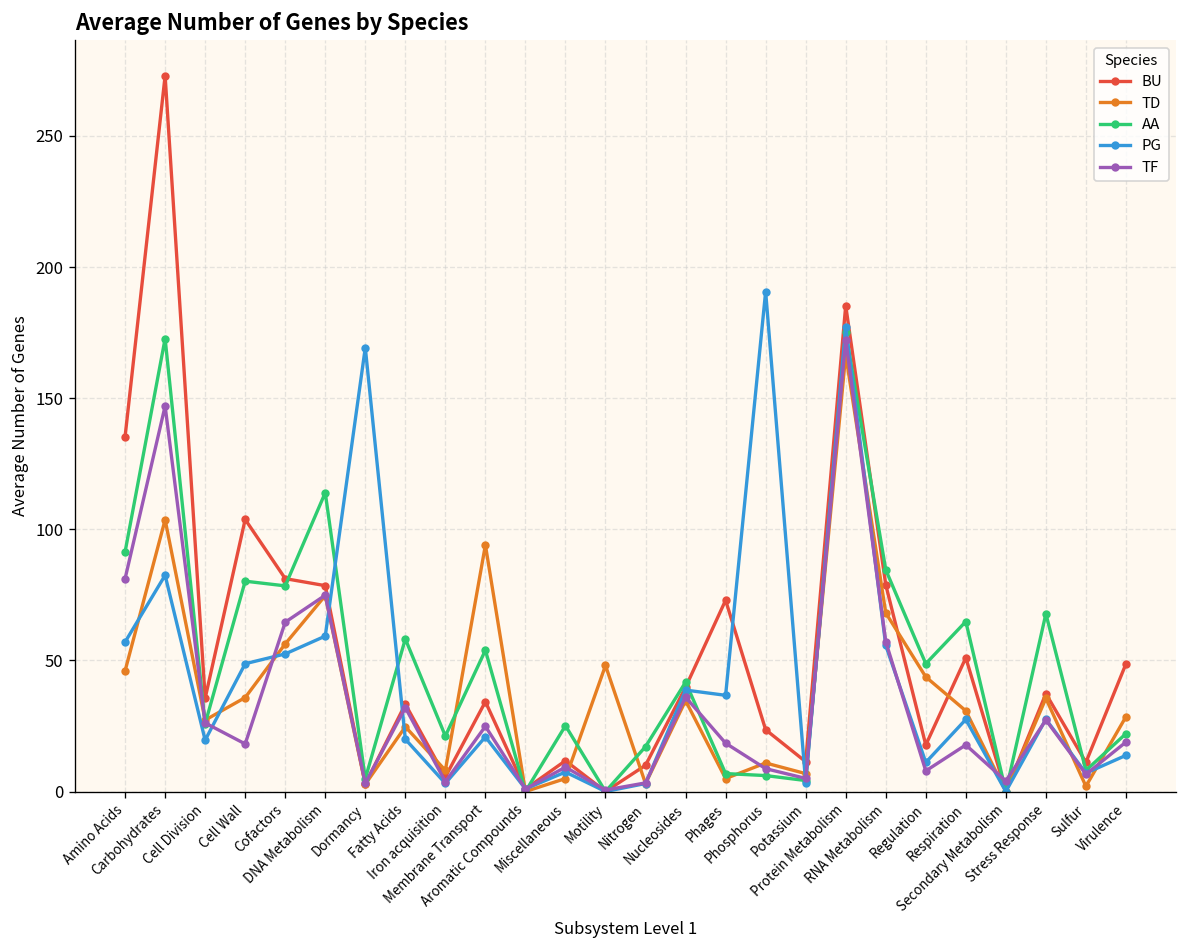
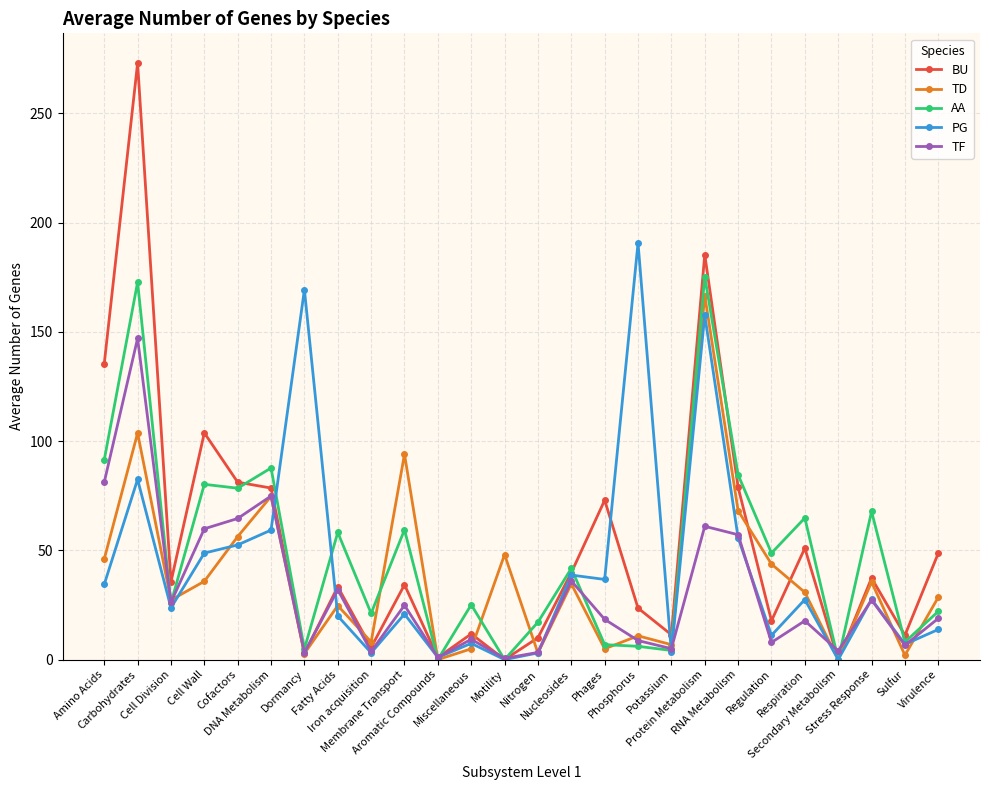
  {
    "AA": {
      "Amino Acids": 91,
      "Carbohydrates": 173,
      "Cell Wall": 80,
      "Cofactors": 78,
-     "DNA Metabolism": 114,
+     "DNA Metabolism": 88,
      "Dormancy": 5,
      "Fatty Acids": 58,
      "Iron acquisition": 21,
-     "Membrane Transport": 54,
+     "Membrane Transport": 59,
      "Miscellaneous": 25,
      "Nitrogen": 17,
      "Nucleosides": 42,
      "Phages": 7,
      "Phosphorus": 6,
      "Protein Metabolism": 175,
      "RNA Metabolism": 85,
      "Regulation": 49,
      "Respiration": 65,
      "Stress Response": 68,
      "Virulence": 22
    },
    "PG": {
-     "Amino Acids": 57,
+     "Amino Acids": 34,
      "Carbohydrates": 82,
-     "Cell Division": 20,
+     "Cell Division": 24,
      "Cell Wall": 49,
      "Cofactors": 52,
      "DNA Metabolism": 59,
      "Dormancy": 169,
      "Fatty Acids": 20,
      "Membrane Transport": 21,
      "Miscellaneous": 7,
      "Phages": 37,
      "Phosphorus": 191,
-     "Protein Metabolism": 177,
+     "Protein Metabolism": 158,
      "RNA Metabolism": 56,
      "Regulation": 11,
      "Respiration": 27,
      "Virulence": 14
    },
    "TF": {
      "Amino Acids": 81,
      "Carbohydrates": 147,
-     "Cell Wall": 18,
+     "Cell Wall": 60,
      "Cofactors": 65,
      "Fatty Acids": 32,
      "Membrane Transport": 25,
      "Miscellaneous": 9,
      "Nucleosides": 36,
      "Phages": 18,
      "Phosphorus": 9,
-     "Protein Metabolism": 172,
+     "Protein Metabolism": 61,
      "RNA Metabolism": 57,
      "Regulation": 8,
      "Respiration": 18,
      "Secondary Metabolism": 4,
      "Virulence": 19
    }
  }
